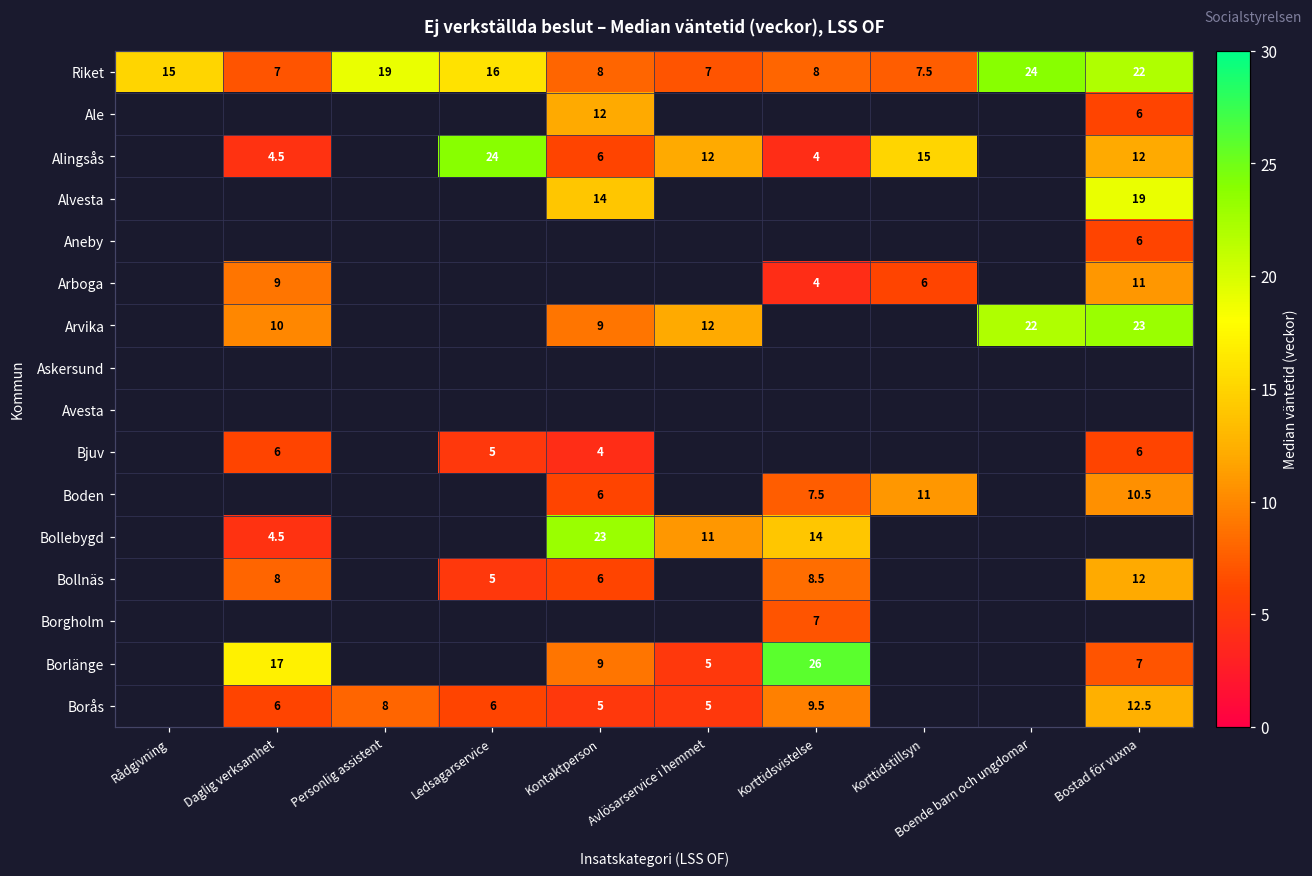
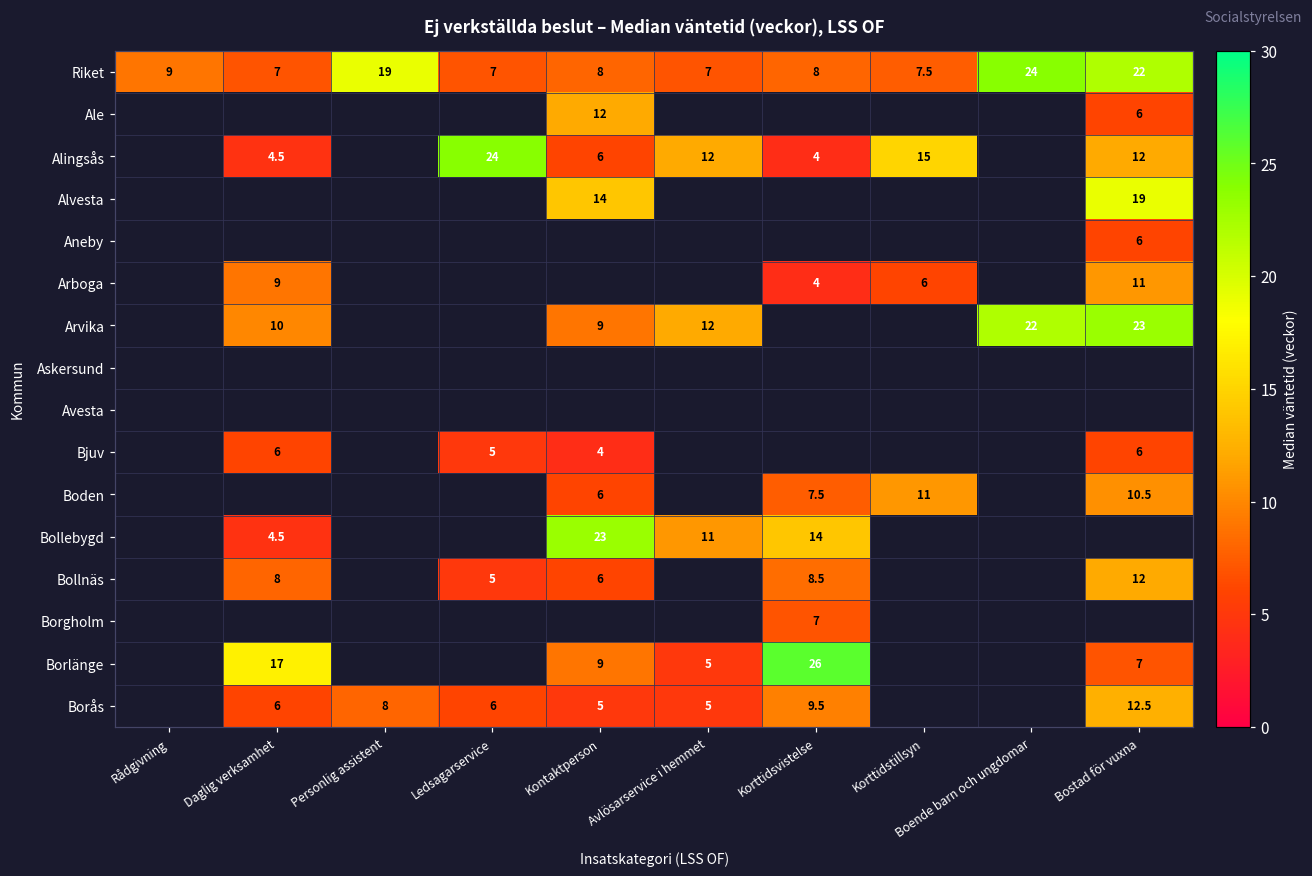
  {
    "Riket": {
-     "Rådgivning": 15,
+     "Rådgivning": 9,
      "Daglig verksamhet": 7,
      "Personlig assistent": 19,
-     "Ledsagarservice": 16,
+     "Ledsagarservice": 7,
      "Kontaktperson": 8,
      "Avlösarservice i hemmet": 7,
      "Korttidsvistelse": 8,
      "Korttidstillsyn": 7.5,
      "Boende barn och ungdomar": 24,
      "Bostad för vuxna": 22
    },
    "Ale": {
      "Kontaktperson": 12,
      "Bostad för vuxna": 6
    },
    "Alingsås": {
      "Daglig verksamhet": 4.5,
      "Ledsagarservice": 24,
      "Kontaktperson": 6,
      "Avlösarservice i hemmet": 12,
      "Korttidsvistelse": 4,
      "Korttidstillsyn": 15,
      "Bostad för vuxna": 12
    },
    "Alvesta": {
      "Kontaktperson": 14,
      "Bostad för vuxna": 19
    },
    "Aneby": {
      "Bostad för vuxna": 6
    },
    "Arboga": {
      "Daglig verksamhet": 9,
      "Korttidsvistelse": 4,
      "Korttidstillsyn": 6,
      "Bostad för vuxna": 11
    },
    "Arvika": {
      "Daglig verksamhet": 10,
      "Kontaktperson": 9,
      "Avlösarservice i hemmet": 12,
      "Boende barn och ungdomar": 22,
      "Bostad för vuxna": 23
    },
    "Bjuv": {
      "Daglig verksamhet": 6,
      "Ledsagarservice": 5,
      "Kontaktperson": 4,
      "Bostad för vuxna": 6
    },
    "Boden": {
      "Kontaktperson": 6,
      "Korttidsvistelse": 7.5,
      "Korttidstillsyn": 11,
      "Bostad för vuxna": 10.5
    },
    "Bollebygd": {
      "Daglig verksamhet": 4.5,
      "Kontaktperson": 23,
      "Avlösarservice i hemmet": 11,
      "Korttidsvistelse": 14
    },
    "Bollnäs": {
      "Daglig verksamhet": 8,
      "Ledsagarservice": 5,
      "Kontaktperson": 6,
      "Korttidsvistelse": 8.5,
      "Bostad för vuxna": 12
    },
    "Borgholm": {
      "Korttidsvistelse": 7
    },
    "Borlänge": {
      "Daglig verksamhet": 17,
      "Kontaktperson": 9,
      "Avlösarservice i hemmet": 5,
      "Korttidsvistelse": 26,
      "Bostad för vuxna": 7
    },
    "Borås": {
      "Daglig verksamhet": 6,
      "Personlig assistent": 8,
      "Ledsagarservice": 6,
      "Kontaktperson": 5,
      "Avlösarservice i hemmet": 5,
      "Korttidsvistelse": 9.5,
      "Bostad för vuxna": 12.5
    }
  }
